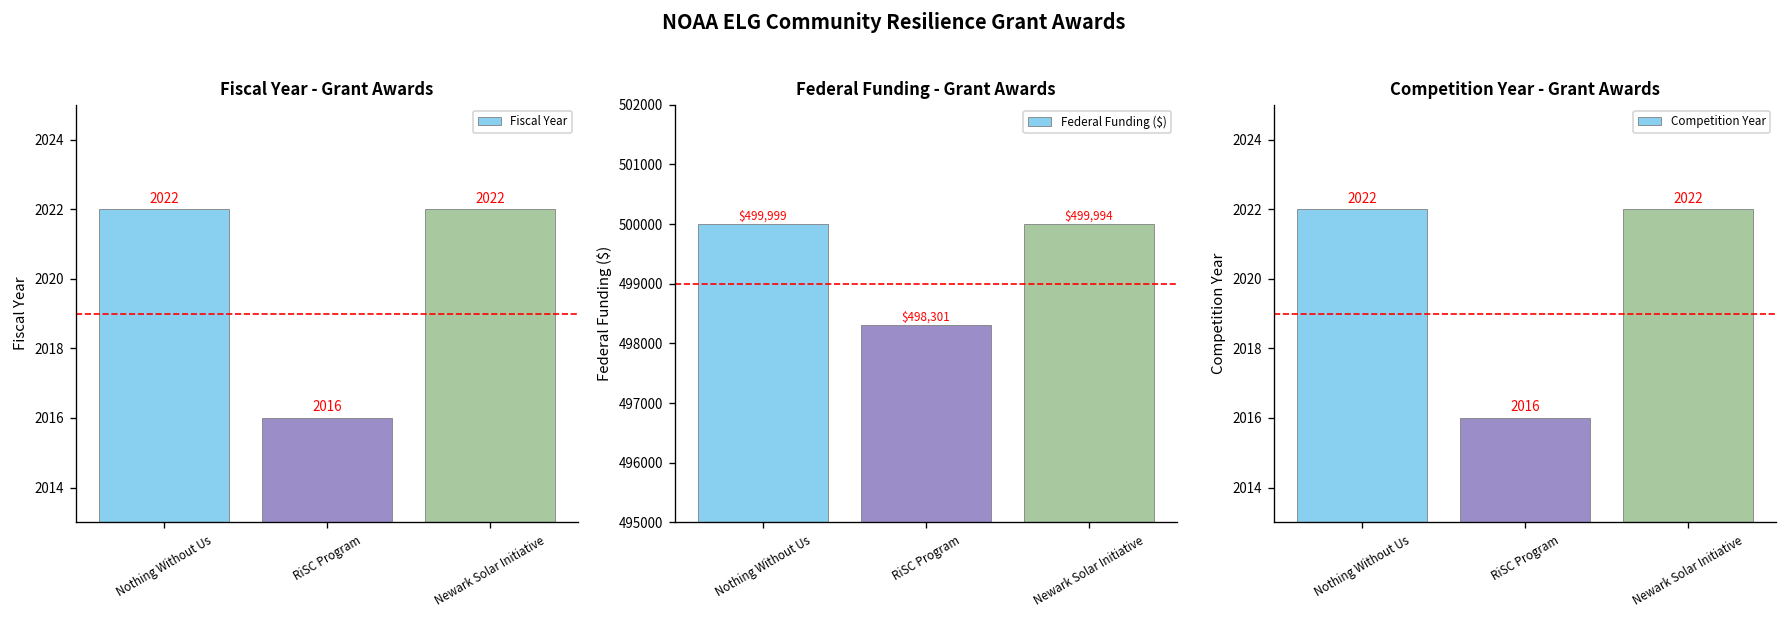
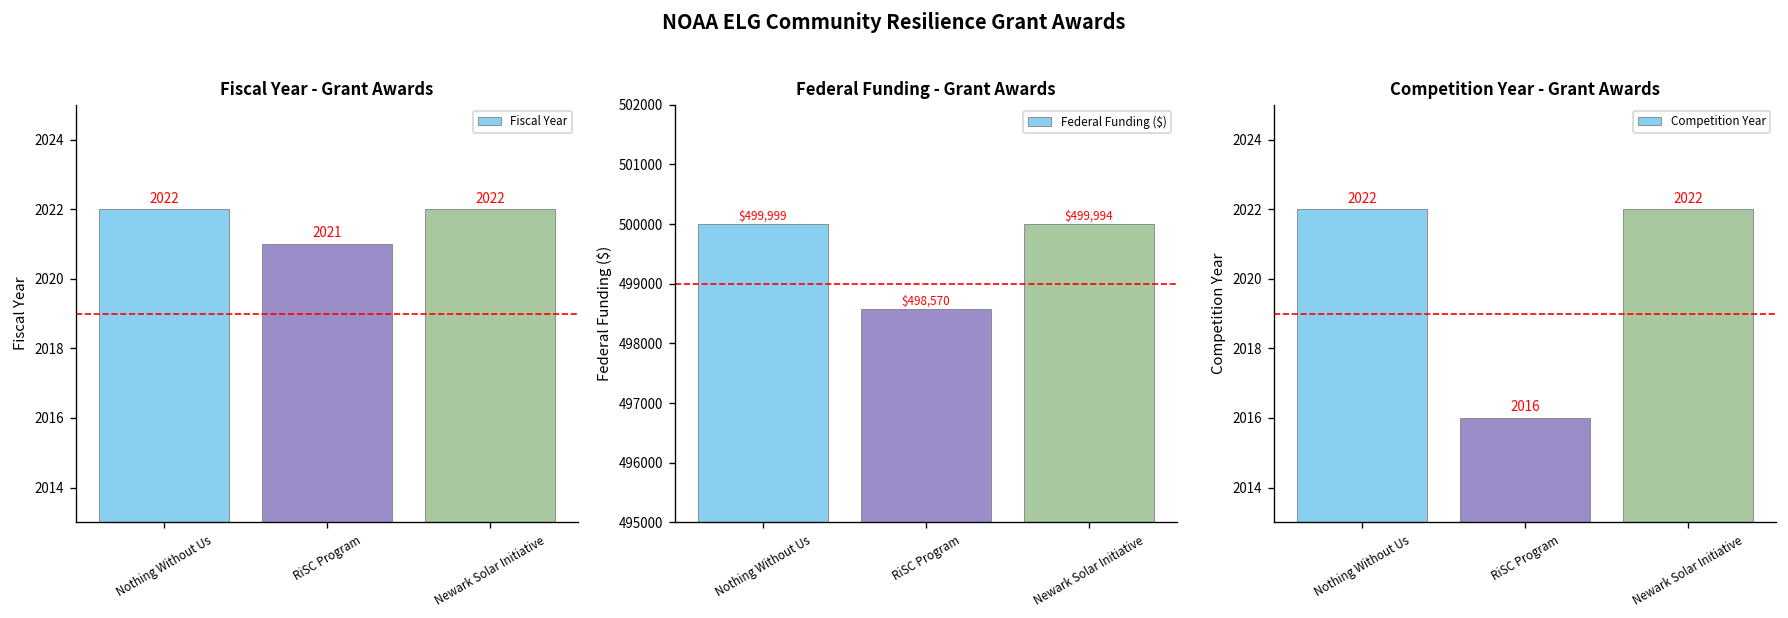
  {
    "Fiscal Year - Grant Awards": {
      "Nothing Without Us": "2022",
-     "RiSC Program": "2016",
+     "RiSC Program": "2021",
      "Newark Solar Initiative": "2022"
    },
    "Federal Funding - Grant Awards": {
      "Nothing Without Us": "$499,999",
-     "RiSC Program": "$498,301",
+     "RiSC Program": "$498,570",
      "Newark Solar Initiative": "$499,994"
    },
    "Competition Year - Grant Awards": {
      "Nothing Without Us": "2022",
      "RiSC Program": "2016",
      "Newark Solar Initiative": "2022"
    }
  }
